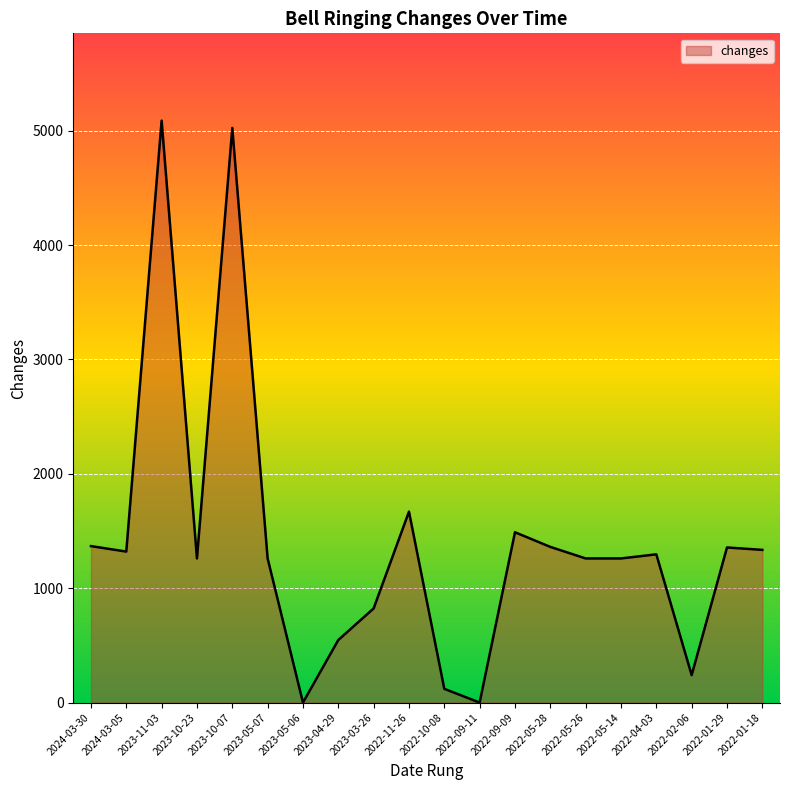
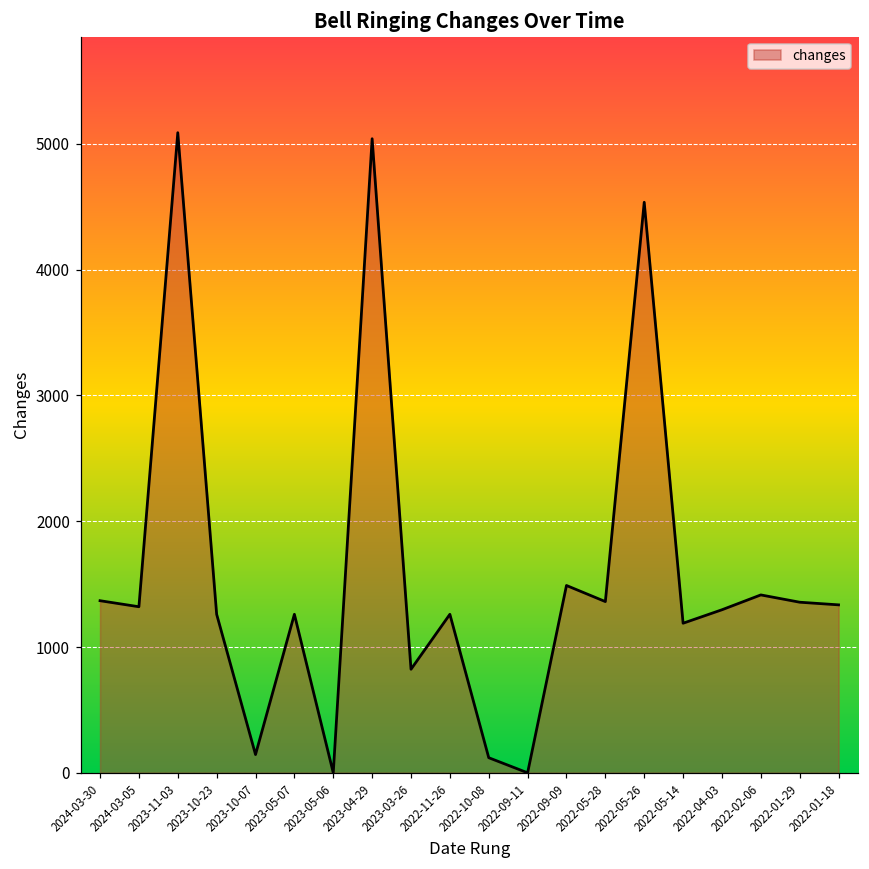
  {
    "2024-03-30": 1370,
    "2024-03-05": 1320,
    "2023-11-03": 5090,
    "2023-10-23": 1260,
-   "2023-10-07": 5020,
+   "2023-10-07": 150,
    "2023-05-07": 1260,
    "2023-05-06": 0,
-   "2023-04-29": 550,
+   "2023-04-29": 5040,
    "2023-03-26": 820,
-   "2022-11-26": 1670,
+   "2022-11-26": 1260,
    "2022-10-08": 120,
    "2022-09-11": 0,
    "2022-09-09": 1490,
    "2022-05-28": 1360,
-   "2022-05-26": 1260,
-   "2022-05-14": 1260,
+   "2022-05-26": 4540,
+   "2022-05-14": 1190,
    "2022-04-03": 1300,
-   "2022-02-06": 240,
+   "2022-02-06": 1410,
    "2022-01-29": 1360,
    "2022-01-18": 1340
  }
